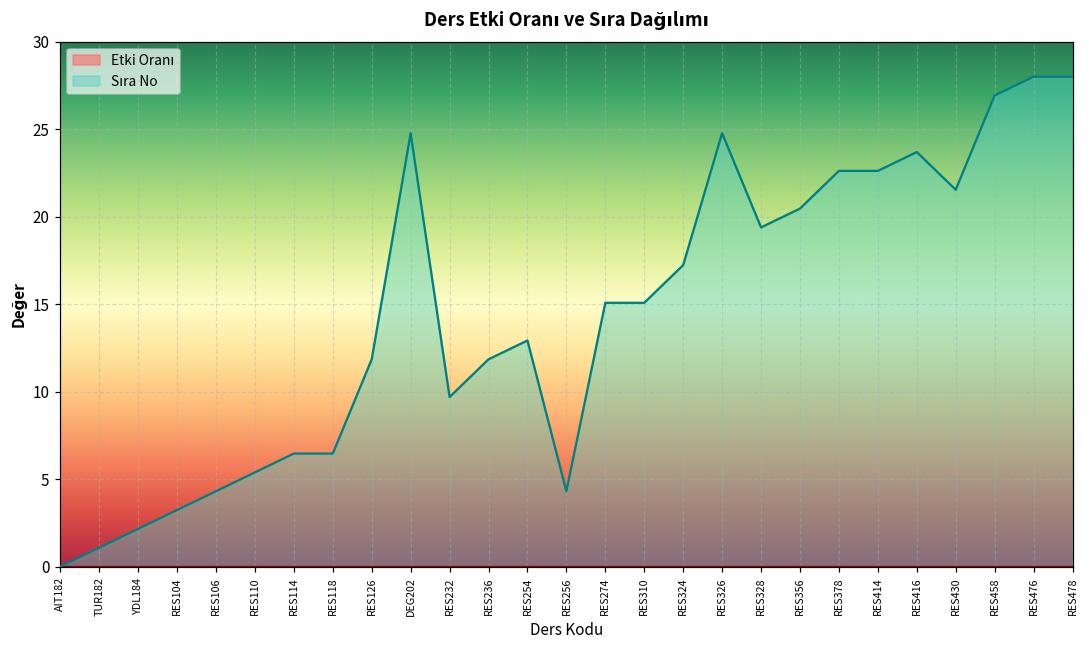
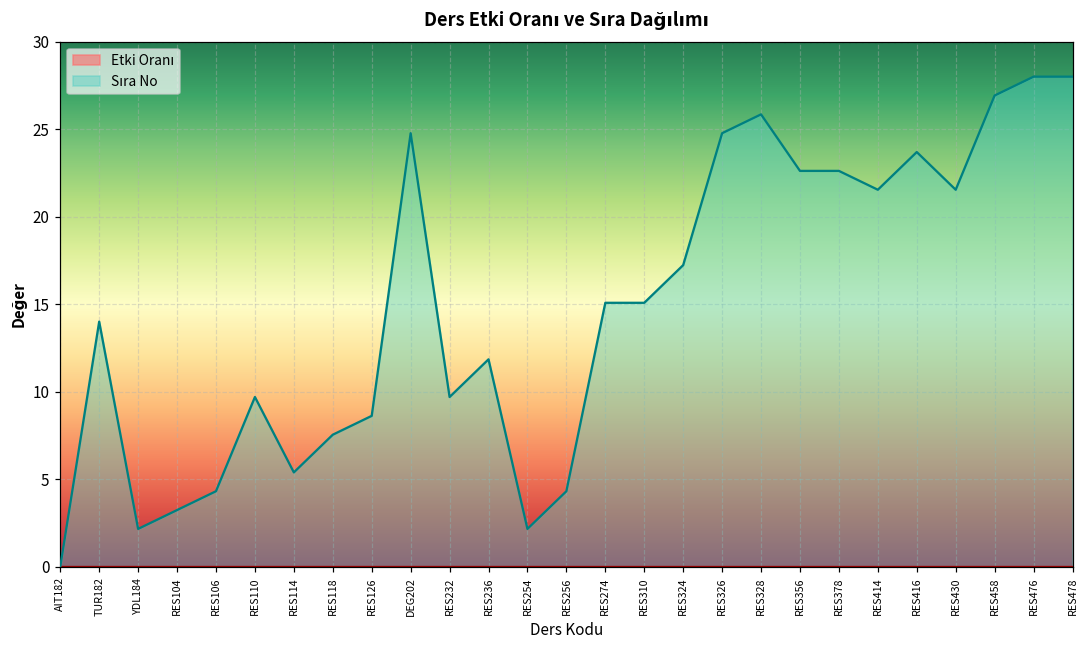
  {
    "Etki Oranı": {
      "TUR182": 0.0,
      "YDL184": 0.0,
      "RES104": 0.0,
      "RES106": 0.0,
      "RES110": 0.0,
      "RES114": 0.0,
      "RES118": 0.0,
      "RES126": 0.0,
      "DEG202": 0.0,
      "RES232": 0.0,
      "RES236": 0.0,
      "RES254": 0.0,
      "RES256": 0.0,
      "RES274": 0.0,
      "RES310": 0.0,
      "RES324": 0.0,
      "RES326": 0.0,
      "RES328": 0.0,
      "RES356": 0.0,
      "RES378": 0.0,
      "RES414": 0.0,
      "RES416": 0.0,
      "RES430": 0.0,
      "RES458": 0.0,
      "RES476": 0.0,
      "RES478": 0.0
    },
    "Sıra No": {
-     "TUR182": 1.1,
+     "TUR182": 14.0,
      "YDL184": 2.2,
      "RES104": 3.2,
      "RES106": 4.3,
-     "RES110": 5.4,
-     "RES114": 6.5,
-     "RES118": 6.5,
-     "RES126": 11.8,
+     "RES110": 9.7,
+     "RES114": 5.4,
+     "RES118": 7.5,
+     "RES126": 8.6,
      "DEG202": 24.8,
      "RES232": 9.7,
      "RES236": 11.8,
-     "RES254": 12.9,
+     "RES254": 2.2,
      "RES256": 4.3,
      "RES274": 15.1,
      "RES310": 15.1,
      "RES324": 17.2,
      "RES326": 24.8,
-     "RES328": 19.4,
-     "RES356": 20.5,
+     "RES328": 25.8,
+     "RES356": 22.6,
      "RES378": 22.6,
-     "RES414": 22.6,
+     "RES414": 21.5,
      "RES416": 23.7,
      "RES430": 21.5,
      "RES458": 26.9,
      "RES476": 28.0,
      "RES478": 28.0
    }
  }
